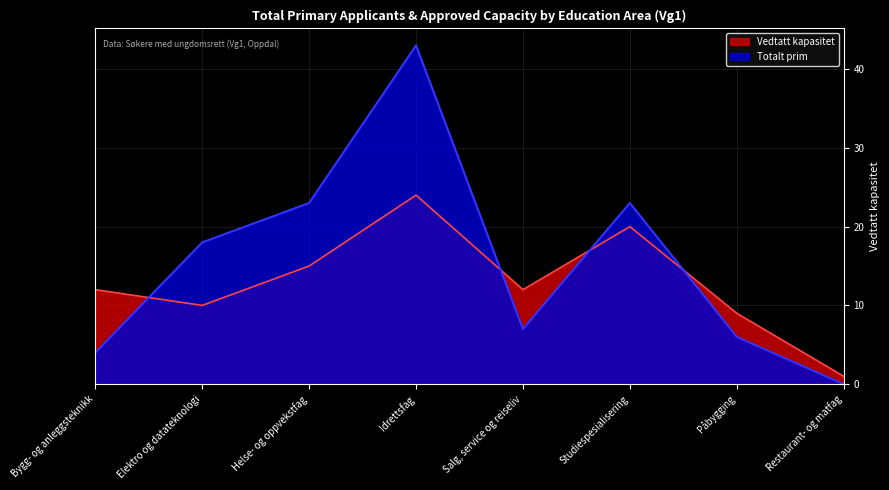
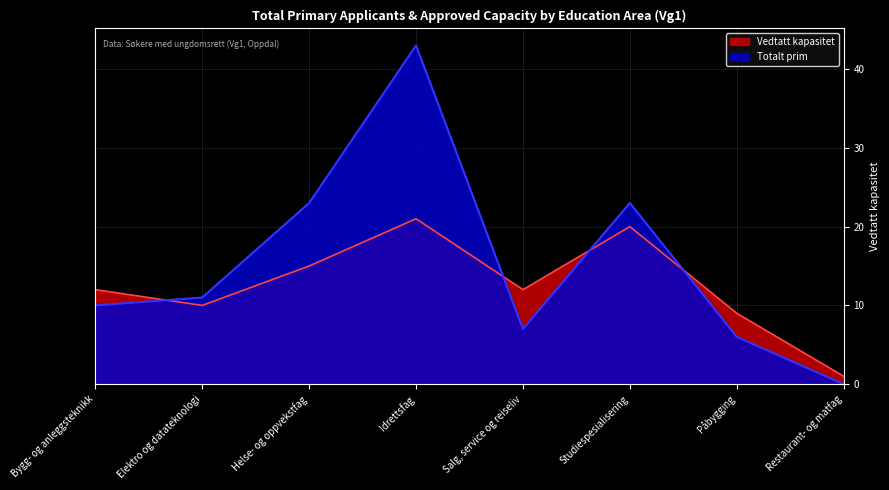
  {
    "Vedtatt kapasitet": {
      "Bygg- og anleggsteknikk": 12,
      "Elektro og datateknologi": 10,
      "Helse- og oppvekstfag": 15,
-     "Idrettsfag": 24,
+     "Idrettsfag": 21,
      "Salg, service og reiseliv": 12,
      "Studiespesialisering": 20,
      "Påbygging": 9,
      "Restaurant- og matfag": 1
    },
    "Totalt prim": {
-     "Bygg- og anleggsteknikk": 4,
-     "Elektro og datateknologi": 18,
+     "Bygg- og anleggsteknikk": 10,
+     "Elektro og datateknologi": 11,
      "Helse- og oppvekstfag": 23,
      "Idrettsfag": 43,
      "Salg, service og reiseliv": 7,
      "Studiespesialisering": 23,
      "Påbygging": 6,
      "Restaurant- og matfag": 0
    }
  }
